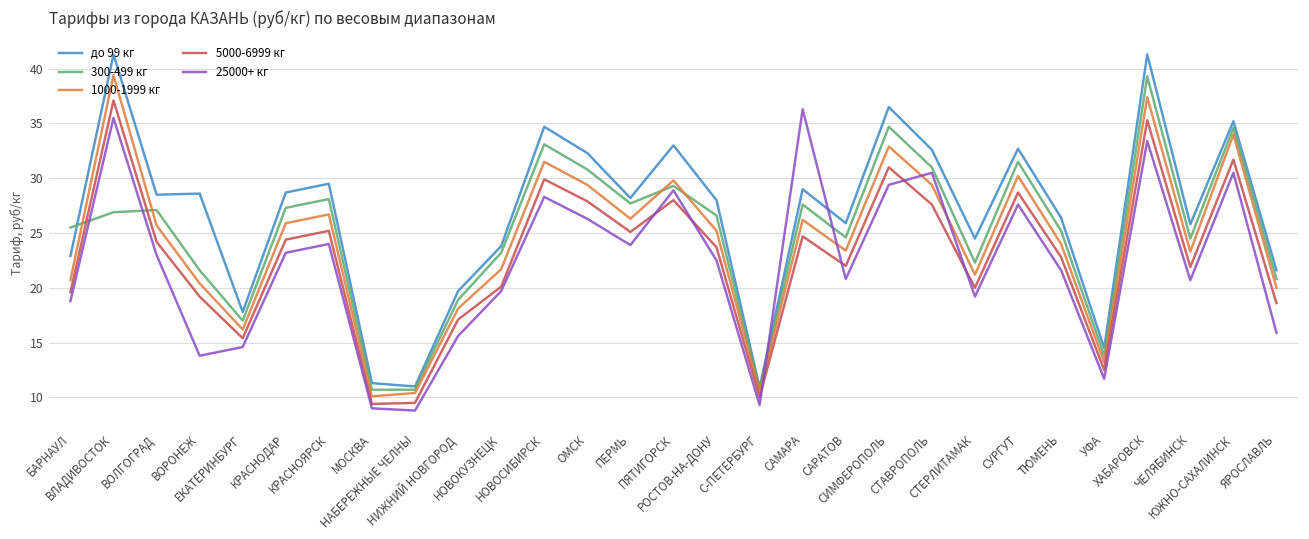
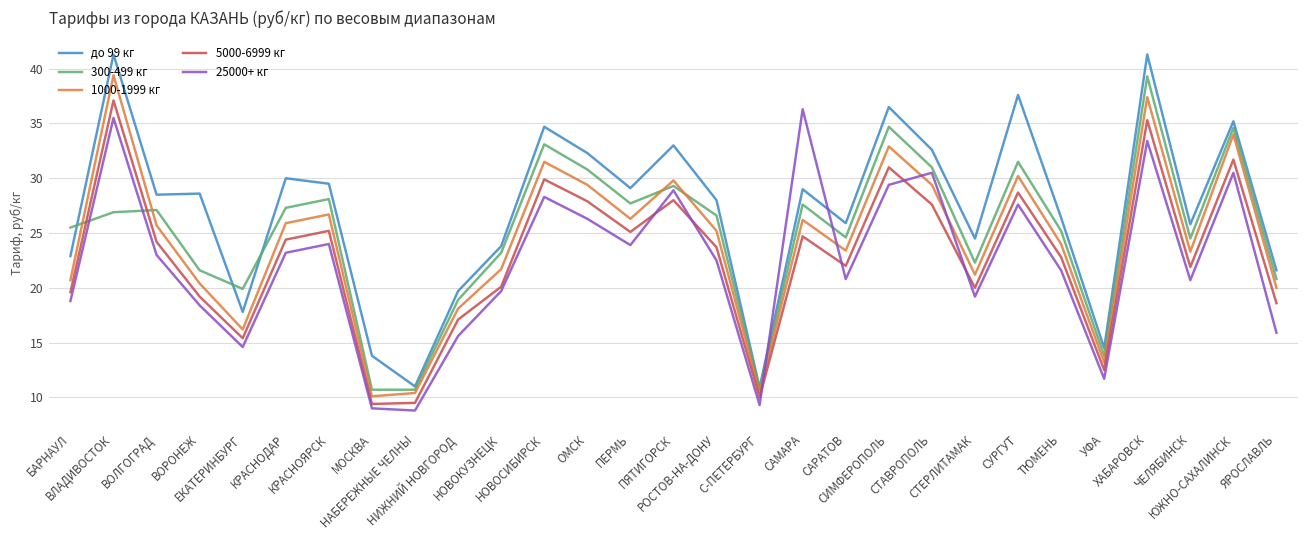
  {
    "до 99 кг": {
      "БАРНАУЛ": 23,
      "ВЛАДИВОСТОК": 41,
      "ВОЛГОГРАД": 29,
      "ВОРОНЕЖ": 29,
      "ЕКАТЕРИНБУРГ": 18,
-     "КРАСНОДАР": 29,
+     "КРАСНОДАР": 30,
      "КРАСНОЯРСК": 30,
-     "МОСКВА": 11,
+     "МОСКВА": 14,
      "НАБЕРЕЖНЫЕ ЧЕЛНЫ": 11,
      "НИЖНИЙ НОВГОРОД": 20,
      "НОВОКУЗНЕЦК": 24,
      "НОВОСИБИРСК": 35,
      "ОМСК": 32,
-     "ПЕРМЬ": 28,
+     "ПЕРМЬ": 29,
      "ПЯТИГОРСК": 33,
      "РОСТОВ-НА-ДОНУ": 28,
      "САМАРА": 29,
      "САРАТОВ": 26,
      "СИМФЕРОПОЛЬ": 37,
      "СТАВРОПОЛЬ": 33,
      "СТЕРЛИТАМАК": 25,
-     "СУРГУТ": 33,
+     "СУРГУТ": 38,
      "ТЮМЕНЬ": 26,
      "УФА": 15,
      "ХАБАРОВСК": 41,
      "ЧЕЛЯБИНСК": 26,
      "ЮЖНО-САХАЛИНСК": 35,
      "ЯРОСЛАВЛЬ": 22
    },
    "300-499 кг": {
      "БАРНАУЛ": 26,
      "ВЛАДИВОСТОК": 27,
      "ВОЛГОГРАД": 27,
      "ВОРОНЕЖ": 22,
-     "ЕКАТЕРИНБУРГ": 17,
+     "ЕКАТЕРИНБУРГ": 20,
      "КРАСНОДАР": 27,
      "КРАСНОЯРСК": 28,
      "МОСКВА": 11,
      "НАБЕРЕЖНЫЕ ЧЕЛНЫ": 11,
      "НИЖНИЙ НОВГОРОД": 19,
      "НОВОКУЗНЕЦК": 23,
      "НОВОСИБИРСК": 33,
      "ОМСК": 31,
      "ПЕРМЬ": 28,
      "ПЯТИГОРСК": 29,
      "РОСТОВ-НА-ДОНУ": 27,
      "САМАРА": 28,
      "САРАТОВ": 25,
      "СИМФЕРОПОЛЬ": 35,
      "СТАВРОПОЛЬ": 31,
      "СТЕРЛИТАМАК": 22,
      "СУРГУТ": 32,
      "ТЮМЕНЬ": 25,
      "УФА": 14,
      "ХАБАРОВСК": 39,
      "ЧЕЛЯБИНСК": 25,
      "ЮЖНО-САХАЛИНСК": 35,
      "ЯРОСЛАВЛЬ": 21
    },
    "25000+ кг": {
      "БАРНАУЛ": 19,
      "ВЛАДИВОСТОК": 36,
      "ВОЛГОГРАД": 23,
-     "ВОРОНЕЖ": 14,
+     "ВОРОНЕЖ": 18,
      "ЕКАТЕРИНБУРГ": 15,
      "КРАСНОДАР": 23,
      "КРАСНОЯРСК": 24,
      "МОСКВА": 9,
      "НАБЕРЕЖНЫЕ ЧЕЛНЫ": 9,
      "НИЖНИЙ НОВГОРОД": 16,
      "НОВОКУЗНЕЦК": 20,
      "НОВОСИБИРСК": 28,
      "ОМСК": 26,
      "ПЕРМЬ": 24,
      "ПЯТИГОРСК": 29,
      "РОСТОВ-НА-ДОНУ": 23,
      "С-ПЕТЕРБУРГ": 9,
      "САМАРА": 36,
      "САРАТОВ": 21,
      "СИМФЕРОПОЛЬ": 29,
      "СТАВРОПОЛЬ": 31,
      "СТЕРЛИТАМАК": 19,
      "СУРГУТ": 28,
      "ТЮМЕНЬ": 22,
      "УФА": 12,
      "ХАБАРОВСК": 33,
      "ЧЕЛЯБИНСК": 21,
      "ЮЖНО-САХАЛИНСК": 31,
      "ЯРОСЛАВЛЬ": 16
    }
  }
